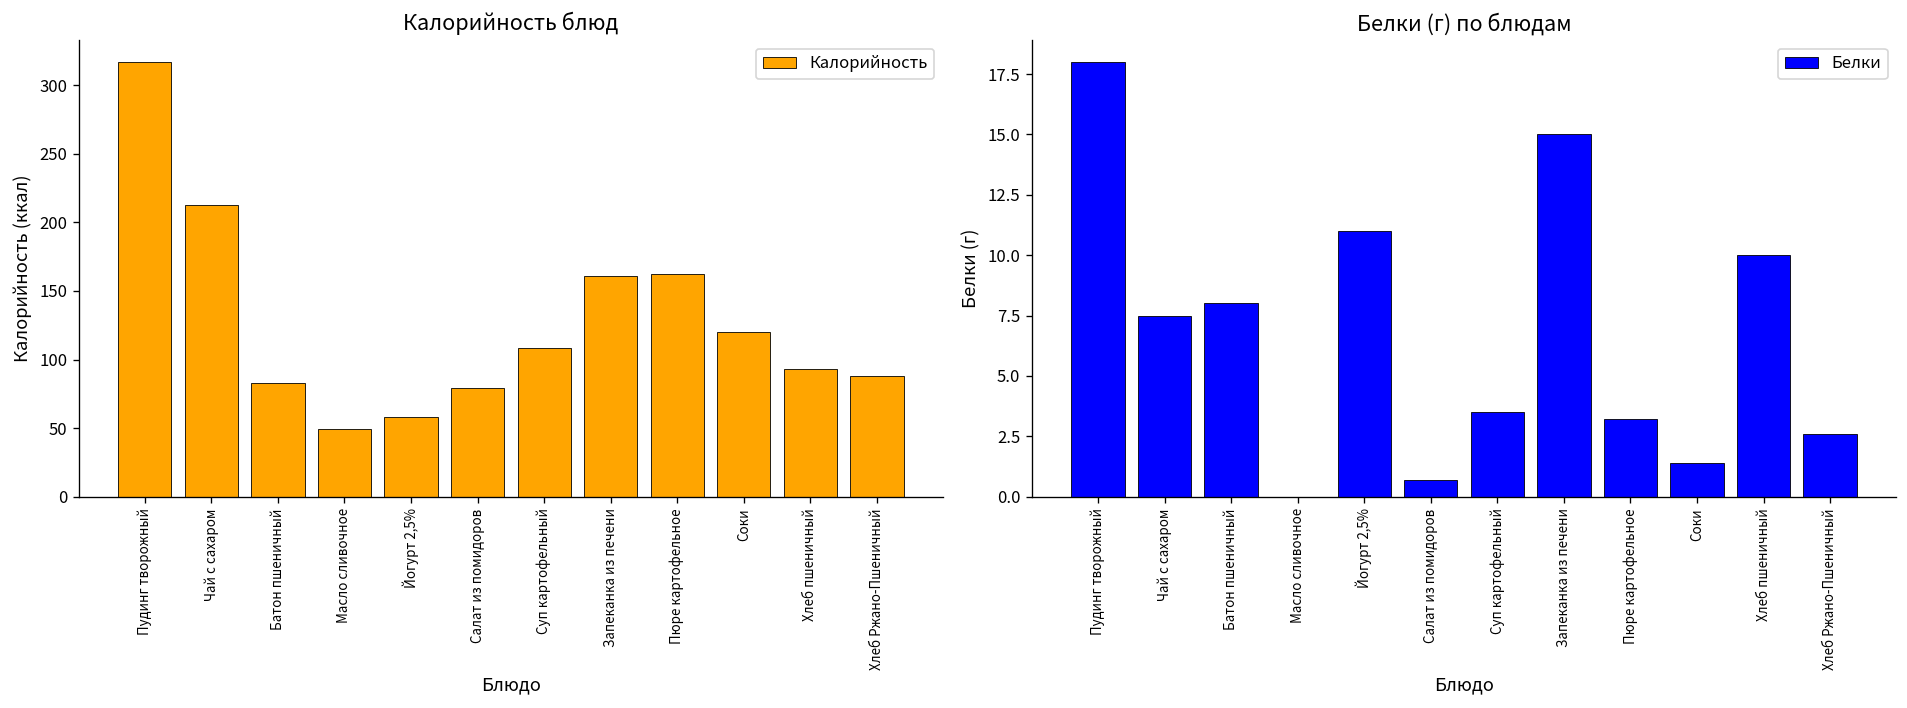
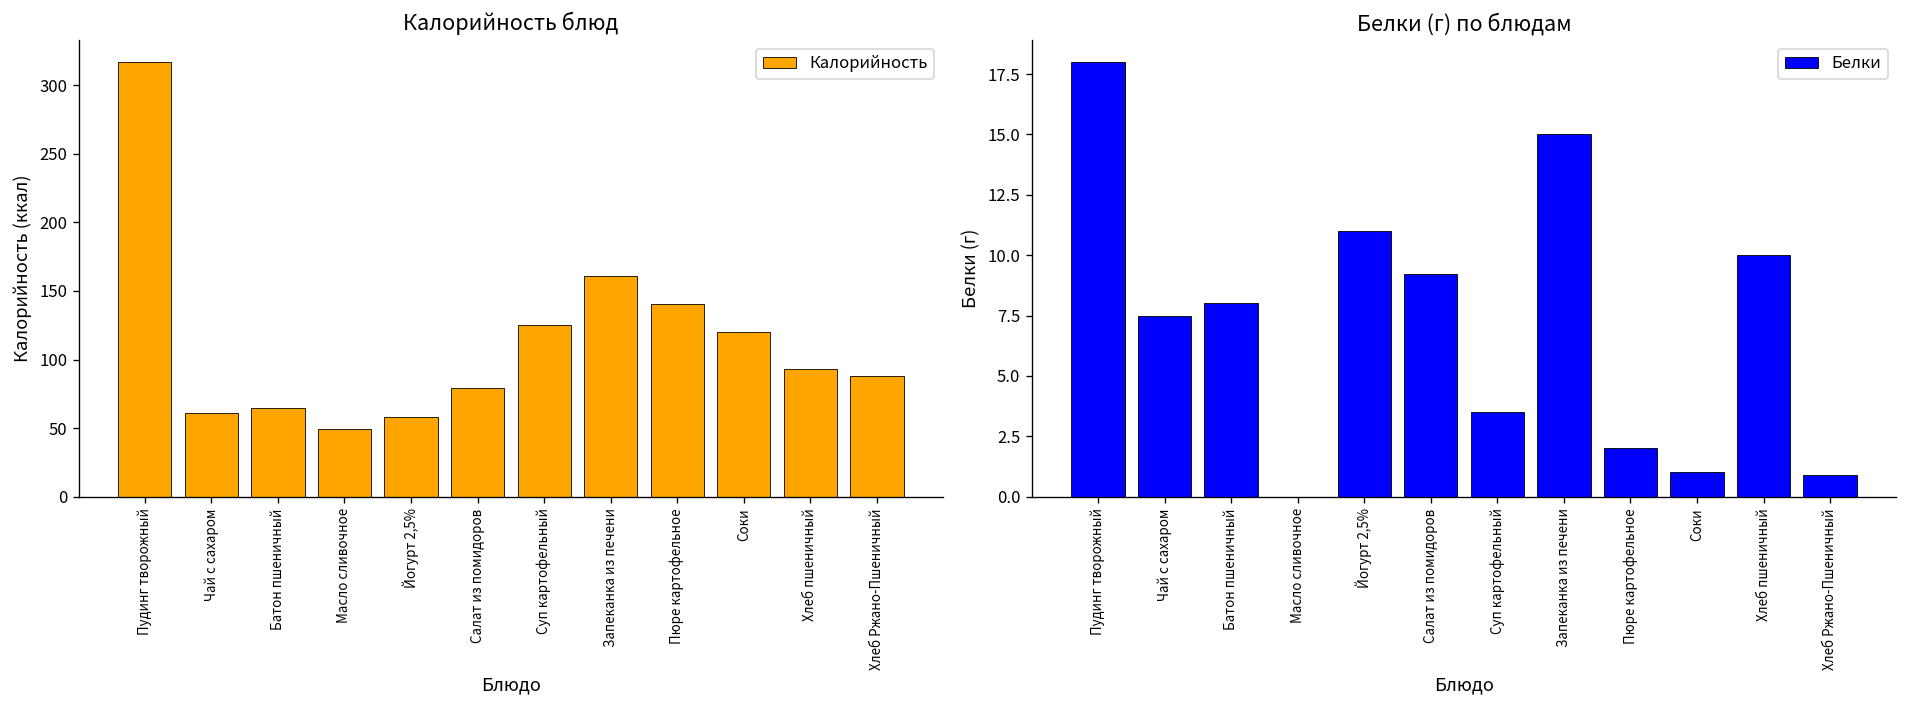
  {
    "Калорийность блюд": {
      "Пудинг творожный": 317,
-     "Чай с сахаром": 213,
-     "Батон пшеничный": 83,
+     "Чай с сахаром": 61,
+     "Батон пшеничный": 65,
      "Масло сливочное": 49,
      "Йогурт 2,5%": 58,
      "Салат из помидоров": 79,
-     "Суп картофельный": 108,
+     "Суп картофельный": 125,
      "Запеканка из печени": 161,
-     "Пюре картофельное": 162,
+     "Пюре картофельное": 140,
      "Соки": 120,
      "Хлеб пшеничный": 93,
      "Хлеб Ржано-Пшеничный": 88
    },
    "Белки (г) по блюдам": {
      "Пудинг творожный": 18.0,
      "Чай с сахаром": 7.5,
      "Батон пшеничный": 8.0,
      "Масло сливочное": 0.0,
      "Йогурт 2,5%": 11.0,
-     "Салат из помидоров": 0.7,
+     "Салат из помидоров": 9.2,
      "Суп картофельный": 3.5,
      "Запеканка из печени": 15.0,
-     "Пюре картофельное": 3.2,
-     "Соки": 1.4,
+     "Пюре картофельное": 2.0,
+     "Соки": 1.0,
      "Хлеб пшеничный": 10.0,
-     "Хлеб Ржано-Пшеничный": 2.6
+     "Хлеб Ржано-Пшеничный": 0.9
    }
  }
